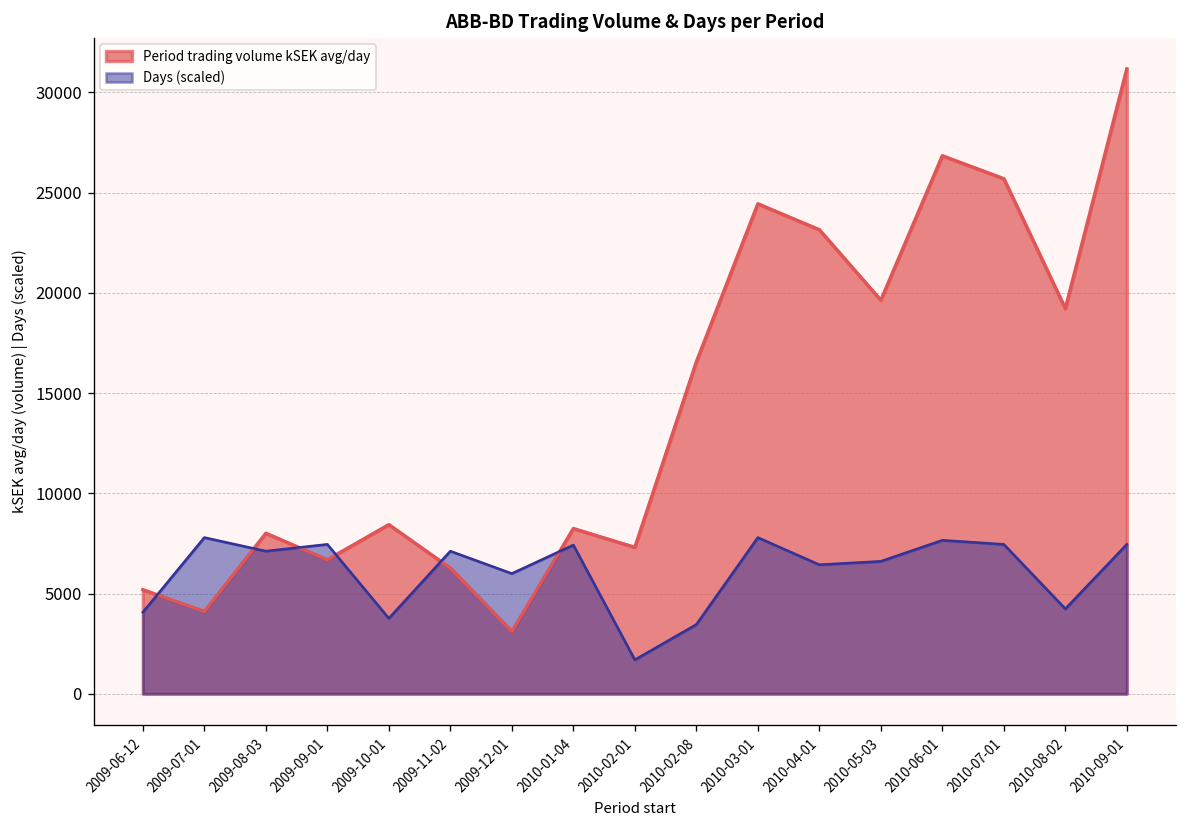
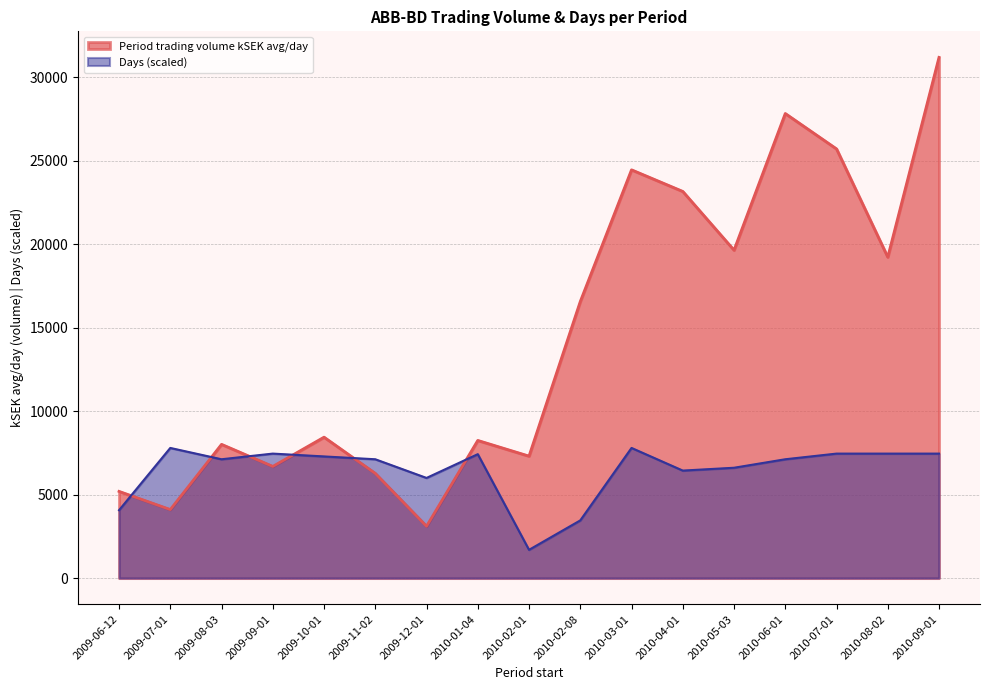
  {
    "Period trading volume kSEK avg/day": {
      "2009-06-12": 5200,
      "2009-07-01": 4100,
      "2009-08-03": 8000,
      "2009-09-01": 6700,
      "2009-10-01": 8400,
      "2009-11-02": 6300,
      "2009-12-01": 3100,
      "2010-01-04": 8200,
      "2010-02-01": 7300,
      "2010-02-08": 16600,
      "2010-03-01": 24400,
      "2010-04-01": 23200,
      "2010-05-03": 19600,
-     "2010-06-01": 26800,
+     "2010-06-01": 27800,
      "2010-07-01": 25700,
      "2010-08-02": 19200,
      "2010-09-01": 31200
    },
    "Days (scaled)": {
      "2009-06-12": 4100,
      "2009-07-01": 7800,
      "2009-08-03": 7100,
      "2009-09-01": 7500,
-     "2009-10-01": 3800,
+     "2009-10-01": 7300,
      "2009-11-02": 7100,
      "2009-12-01": 6000,
      "2010-01-04": 7400,
      "2010-02-01": 1700,
      "2010-02-08": 3500,
      "2010-03-01": 7800,
      "2010-04-01": 6400,
      "2010-05-03": 6600,
-     "2010-06-01": 7700,
+     "2010-06-01": 7100,
      "2010-07-01": 7500,
-     "2010-08-02": 4200,
+     "2010-08-02": 7500,
      "2010-09-01": 7500
    }
  }
